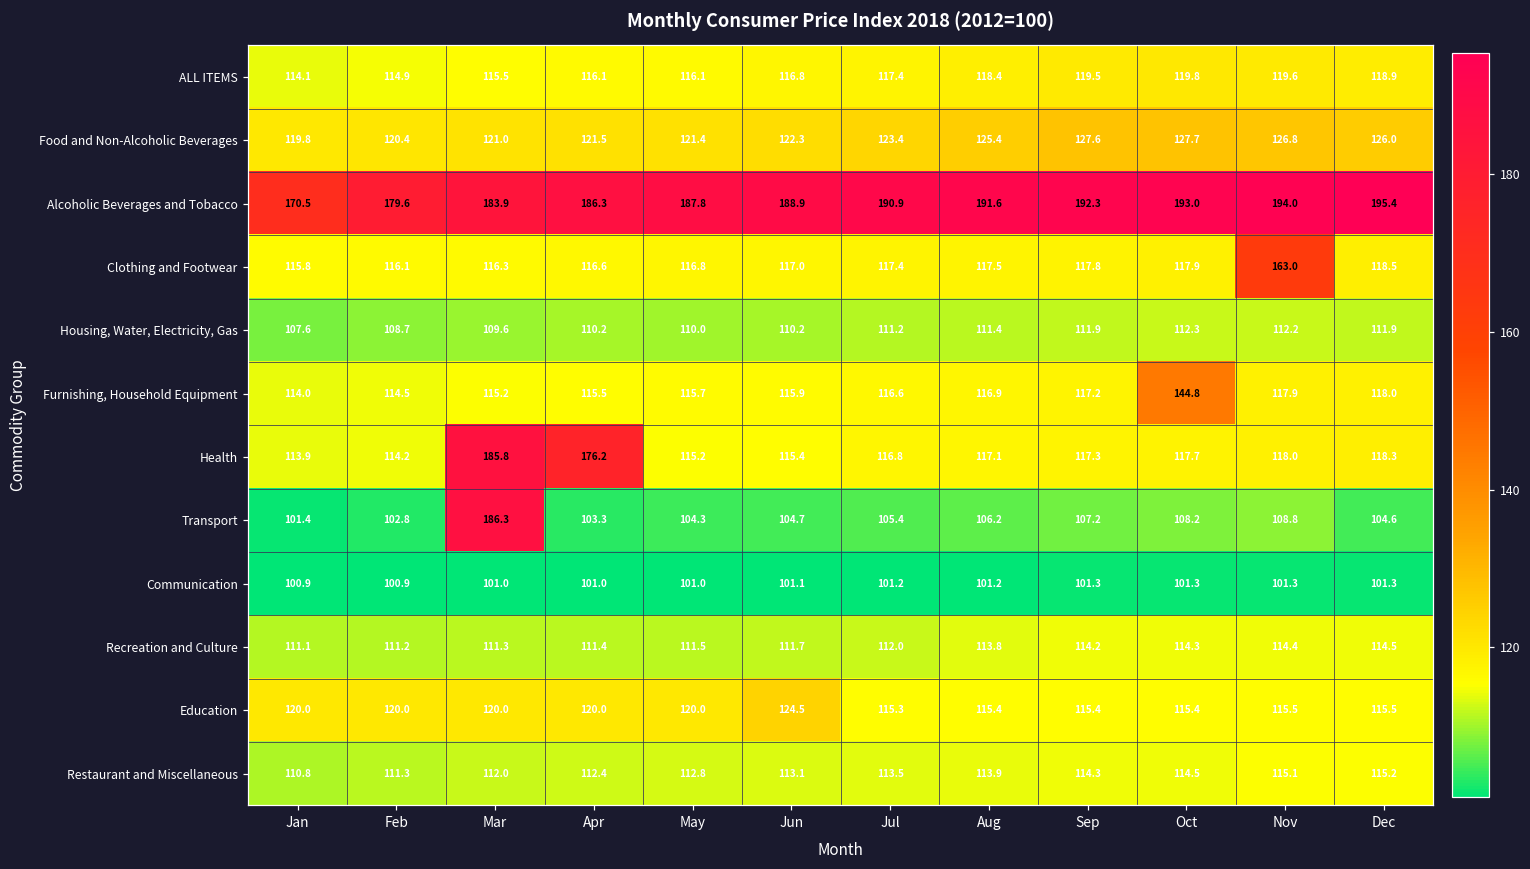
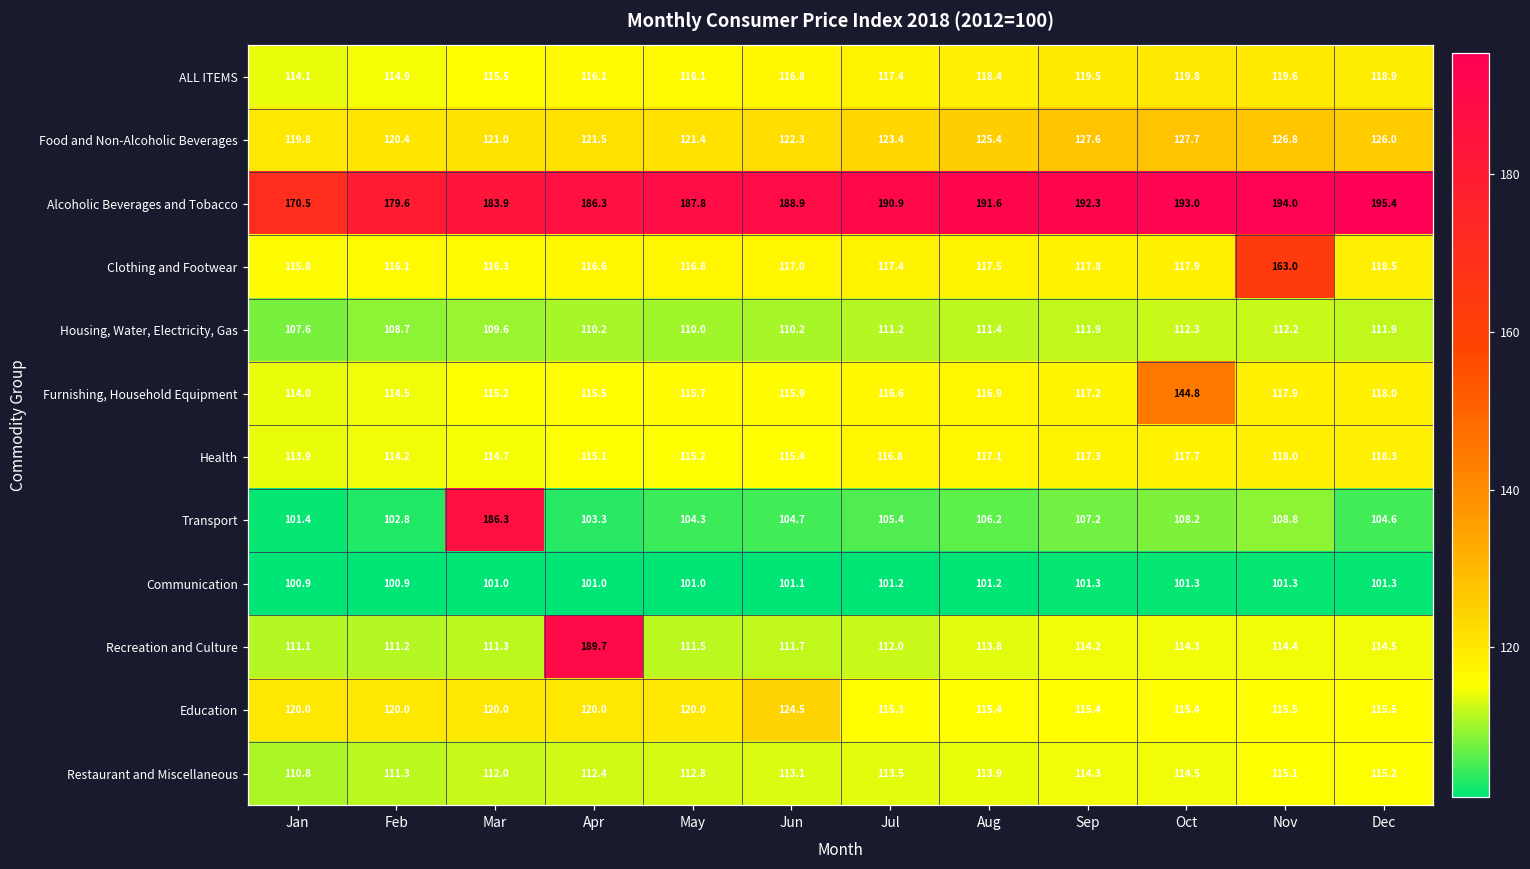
  {
    "ALL ITEMS": {
      "Jan": 114.1,
      "Feb": 114.9,
      "Mar": 115.5,
      "Apr": 116.1,
      "May": 116.1,
      "Jun": 116.8,
      "Jul": 117.4,
      "Aug": 118.4,
      "Sep": 119.5,
      "Oct": 119.8,
      "Nov": 119.6,
      "Dec": 118.9
    },
    "Food and Non-Alcoholic Beverages": {
      "Jan": 119.8,
      "Feb": 120.4,
      "Mar": 121.0,
      "Apr": 121.5,
      "May": 121.4,
      "Jun": 122.3,
      "Jul": 123.4,
      "Aug": 125.4,
      "Sep": 127.6,
      "Oct": 127.7,
      "Nov": 126.8,
      "Dec": 126.0
    },
    "Alcoholic Beverages and Tobacco": {
      "Jan": 170.5,
      "Feb": 179.6,
      "Mar": 183.9,
      "Apr": 186.3,
      "May": 187.8,
      "Jun": 188.9,
      "Jul": 190.9,
      "Aug": 191.6,
      "Sep": 192.3,
      "Oct": 193.0,
      "Nov": 194.0,
      "Dec": 195.4
    },
    "Clothing and Footwear": {
      "Jan": 115.8,
      "Feb": 116.1,
      "Mar": 116.3,
      "Apr": 116.6,
      "May": 116.8,
      "Jun": 117.0,
      "Jul": 117.4,
      "Aug": 117.5,
      "Sep": 117.8,
      "Oct": 117.9,
      "Nov": 163.0,
      "Dec": 118.5
    },
    "Housing, Water, Electricity, Gas": {
      "Jan": 107.6,
      "Feb": 108.7,
      "Mar": 109.6,
      "Apr": 110.2,
      "May": 110.0,
      "Jun": 110.2,
      "Jul": 111.2,
      "Aug": 111.4,
      "Sep": 111.9,
      "Oct": 112.3,
      "Nov": 112.2,
      "Dec": 111.9
    },
    "Furnishing, Household Equipment": {
      "Jan": 114.0,
      "Feb": 114.5,
      "Mar": 115.2,
      "Apr": 115.5,
      "May": 115.7,
      "Jun": 115.9,
      "Jul": 116.6,
      "Aug": 116.9,
      "Sep": 117.2,
      "Oct": 144.8,
      "Nov": 117.9,
      "Dec": 118.0
    },
    "Health": {
      "Jan": 113.9,
      "Feb": 114.2,
-     "Mar": 185.8,
-     "Apr": 176.2,
+     "Mar": 114.7,
+     "Apr": 115.1,
      "May": 115.2,
      "Jun": 115.4,
      "Jul": 116.8,
      "Aug": 117.1,
      "Sep": 117.3,
      "Oct": 117.7,
      "Nov": 118.0,
      "Dec": 118.3
    },
    "Transport": {
      "Jan": 101.4,
      "Feb": 102.8,
      "Mar": 186.3,
      "Apr": 103.3,
      "May": 104.3,
      "Jun": 104.7,
      "Jul": 105.4,
      "Aug": 106.2,
      "Sep": 107.2,
      "Oct": 108.2,
      "Nov": 108.8,
      "Dec": 104.6
    },
    "Communication": {
      "Jan": 100.9,
      "Feb": 100.9,
      "Mar": 101.0,
      "Apr": 101.0,
      "May": 101.0,
      "Jun": 101.1,
      "Jul": 101.2,
      "Aug": 101.2,
      "Sep": 101.3,
      "Oct": 101.3,
      "Nov": 101.3,
      "Dec": 101.3
    },
    "Recreation and Culture": {
      "Jan": 111.1,
      "Feb": 111.2,
      "Mar": 111.3,
-     "Apr": 111.4,
+     "Apr": 189.7,
      "May": 111.5,
      "Jun": 111.7,
      "Jul": 112.0,
      "Aug": 113.8,
      "Sep": 114.2,
      "Oct": 114.3,
      "Nov": 114.4,
      "Dec": 114.5
    },
    "Education": {
      "Jan": 120.0,
      "Feb": 120.0,
      "Mar": 120.0,
      "Apr": 120.0,
      "May": 120.0,
      "Jun": 124.5,
      "Jul": 115.3,
      "Aug": 115.4,
      "Sep": 115.4,
      "Oct": 115.4,
      "Nov": 115.5,
      "Dec": 115.5
    },
    "Restaurant and Miscellaneous": {
      "Jan": 110.8,
      "Feb": 111.3,
      "Mar": 112.0,
      "Apr": 112.4,
      "May": 112.8,
      "Jun": 113.1,
      "Jul": 113.5,
      "Aug": 113.9,
      "Sep": 114.3,
      "Oct": 114.5,
      "Nov": 115.1,
      "Dec": 115.2
    }
  }
